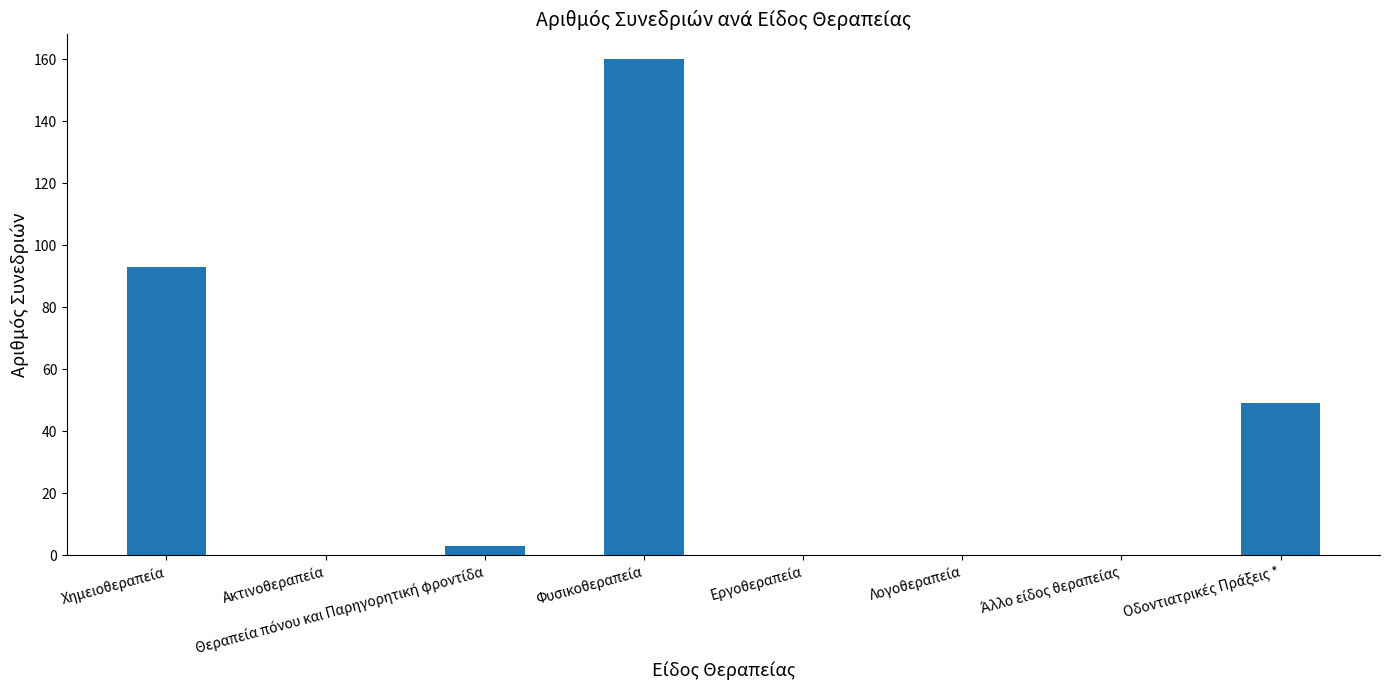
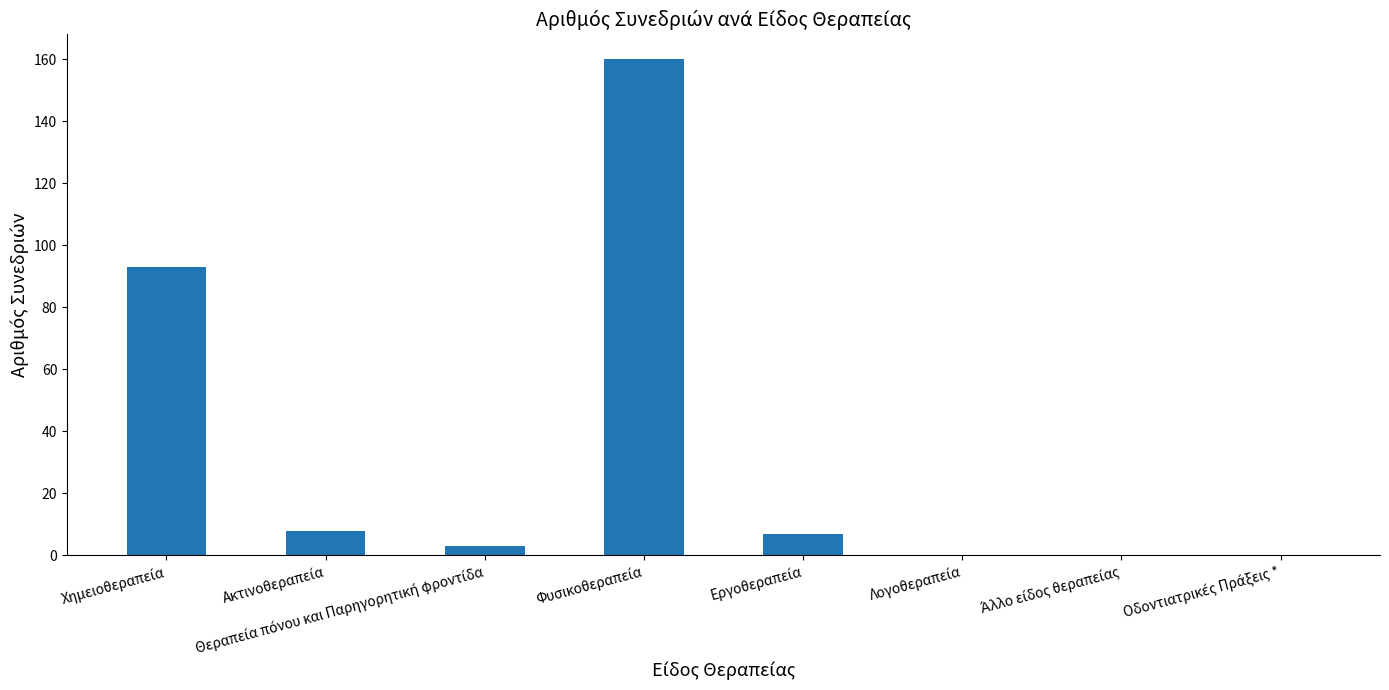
  {
    "Χημειοθεραπεία": 93,
-   "Ακτινοθεραπεία": 0,
+   "Ακτινοθεραπεία": 8,
    "Θεραπεία πόνου και Παρηγορητική φροντίδα": 3,
    "Φυσικοθεραπεία": 160,
-   "Εργοθεραπεία": 0,
+   "Εργοθεραπεία": 7,
    "Λογοθεραπεία": 0,
    "Άλλο είδος θεραπείας": 0,
-   "Οδοντιατρικές Πράξεις *": 49
+   "Οδοντιατρικές Πράξεις *": 0
  }
